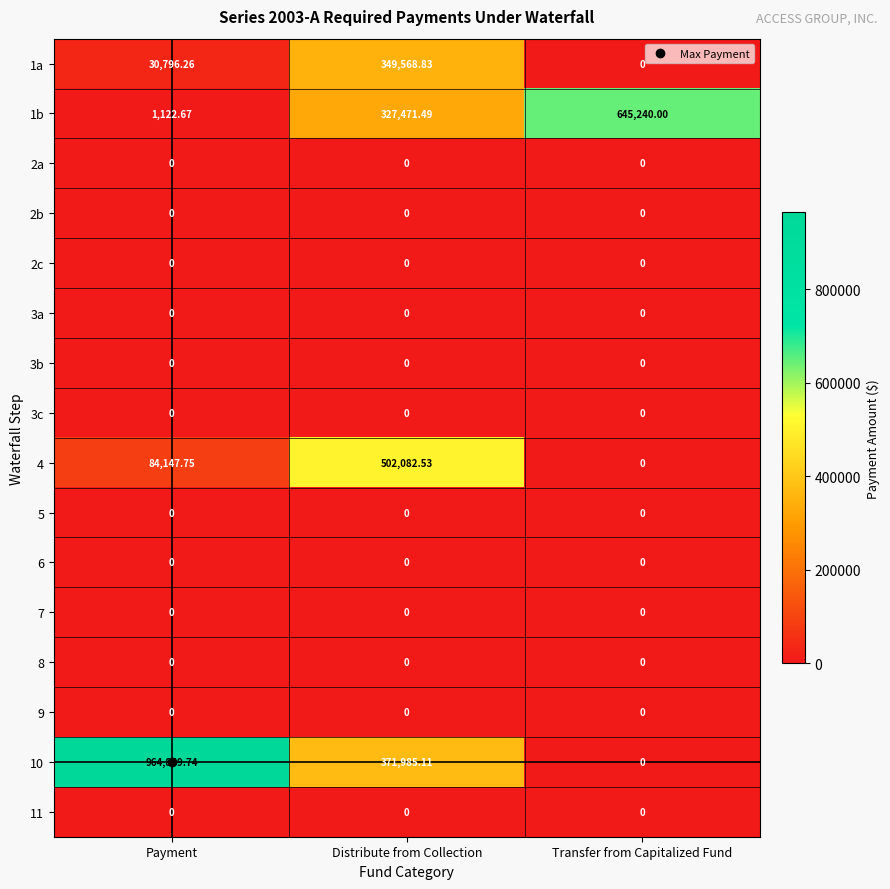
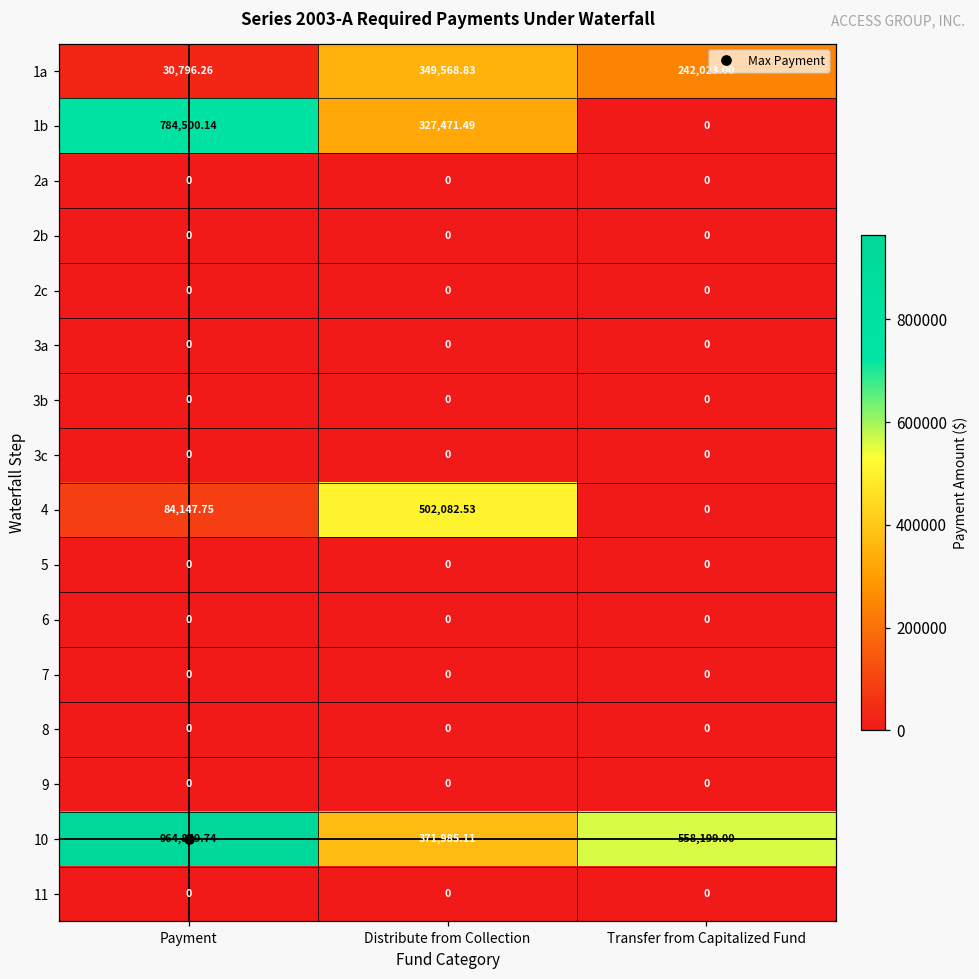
  {
    "1a": {
      "Payment": "30,796.26",
      "Distribute from Collection": "349,568.83",
-     "Transfer from Capitalized Fund": "0"
+     "Transfer from Capitalized Fund": "242,023.00"
    },
    "1b": {
-     "Payment": "1,122.67",
+     "Payment": "784,500.14",
      "Distribute from Collection": "327,471.49",
-     "Transfer from Capitalized Fund": "645,240.00"
+     "Transfer from Capitalized Fund": "0"
    },
    "2a": {
      "Payment": "0",
      "Distribute from Collection": "0",
      "Transfer from Capitalized Fund": "0"
    },
    "2b": {
      "Payment": "0",
      "Distribute from Collection": "0",
      "Transfer from Capitalized Fund": "0"
    },
    "2c": {
      "Payment": "0",
      "Distribute from Collection": "0",
      "Transfer from Capitalized Fund": "0"
    },
    "3a": {
      "Payment": "0",
      "Distribute from Collection": "0",
      "Transfer from Capitalized Fund": "0"
    },
    "3b": {
      "Payment": "0",
      "Distribute from Collection": "0",
      "Transfer from Capitalized Fund": "0"
    },
    "3c": {
      "Payment": "0",
      "Distribute from Collection": "0",
      "Transfer from Capitalized Fund": "0"
    },
    "4": {
      "Payment": "84,147.75",
      "Distribute from Collection": "502,082.53",
      "Transfer from Capitalized Fund": "0"
    },
    "5": {
      "Payment": "0",
      "Distribute from Collection": "0",
      "Transfer from Capitalized Fund": "0"
    },
    "6": {
      "Payment": "0",
      "Distribute from Collection": "0",
      "Transfer from Capitalized Fund": "0"
    },
    "7": {
      "Payment": "0",
      "Distribute from Collection": "0",
      "Transfer from Capitalized Fund": "0"
    },
    "8": {
      "Payment": "0",
      "Distribute from Collection": "0",
      "Transfer from Capitalized Fund": "0"
    },
    "9": {
      "Payment": "0",
      "Distribute from Collection": "0",
      "Transfer from Capitalized Fund": "0"
    },
    "10": {
      "Distribute from Collection": "371,985.11",
-     "Transfer from Capitalized Fund": "0"
+     "Transfer from Capitalized Fund": "558,199.00"
    },
    "11": {
      "Payment": "0",
      "Distribute from Collection": "0",
      "Transfer from Capitalized Fund": "0"
    }
  }
